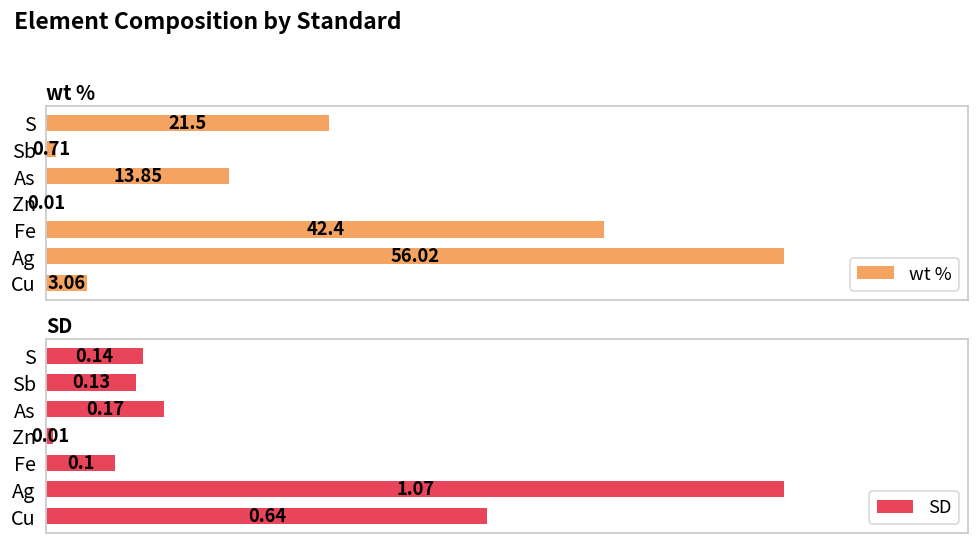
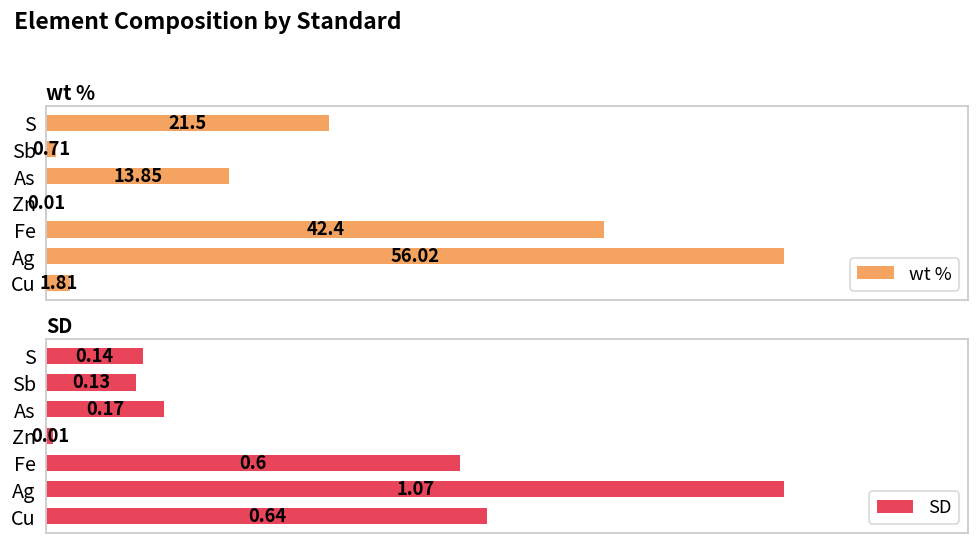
  {
    "wt %": {
      "S": 21.5,
      "Sb": 0.71,
      "As": 13.85,
      "Zn": 0.01,
      "Fe": 42.4,
      "Ag": 56.02,
-     "Cu": 3.06
+     "Cu": 1.81
    },
    "SD": {
      "S": 0.14,
      "Sb": 0.13,
      "As": 0.17,
      "Zn": 0.01,
-     "Fe": 0.1,
+     "Fe": 0.6,
      "Ag": 1.07,
      "Cu": 0.64
    }
  }
